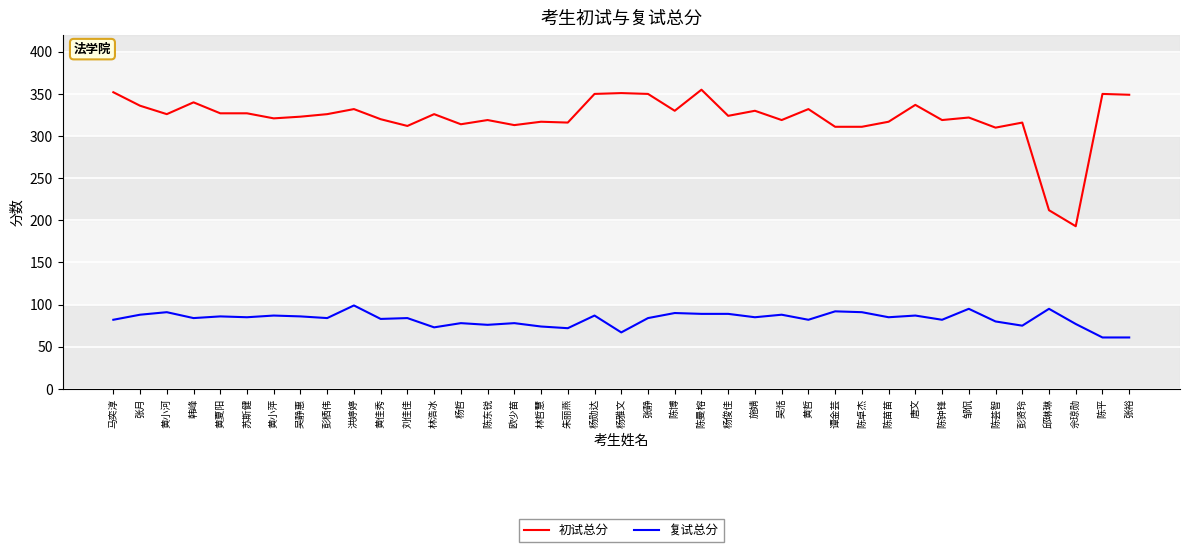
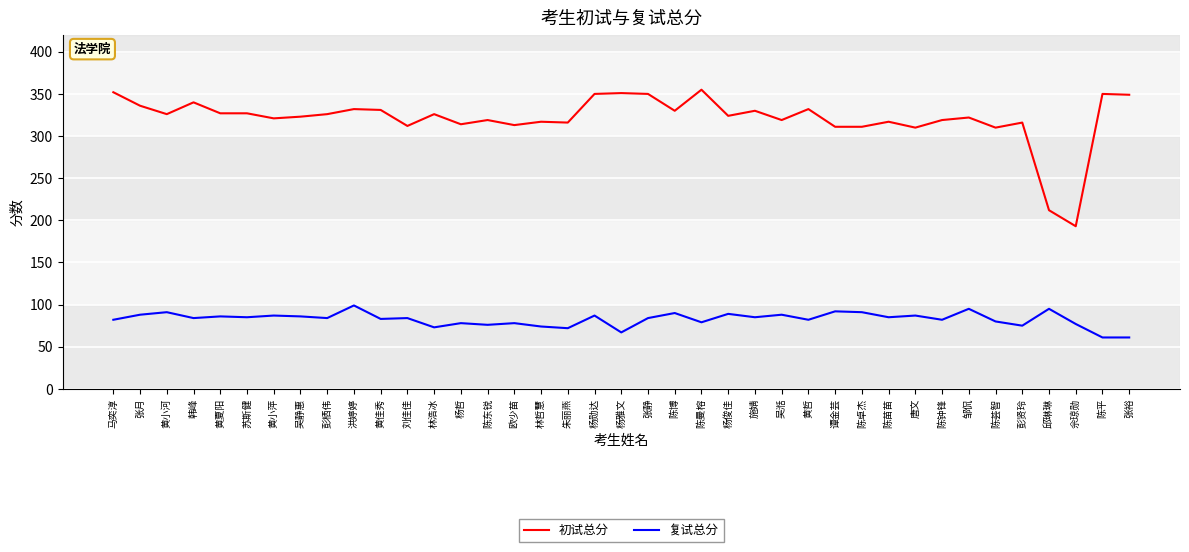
  {
    "初试总分": {
      "马奕淳": 350,
      "张月": 340,
      "黄小河": 330,
      "韩峰": 340,
      "黄夏阳": 330,
      "苏斯健": 330,
      "黄小萍": 320,
      "吴静惠": 320,
      "彭栖伟": 330,
      "洪婷婷": 330,
-     "黄佳秀": 320,
+     "黄佳秀": 330,
      "刘佳佳": 310,
      "林浩冰": 330,
      "杨哲": 310,
      "陈东锐": 320,
      "欧少苗": 310,
      "林哲慧": 320,
      "朱丽燕": 320,
      "杨勋达": 350,
      "杨雅文": 350,
      "张静": 350,
      "陈博": 330,
      "陈曼榕": 360,
      "杨俊佳": 320,
      "施婧": 330,
      "吴湉": 320,
      "黄哲": 330,
      "谭金芸": 310,
      "陈卓杰": 310,
      "陈苗苗": 320,
-     "唐文": 340,
+     "唐文": 310,
      "陈钟锋": 320,
      "邹侃": 320,
      "陈荟智": 310,
      "彭贤玲": 320,
      "邱琳琳": 210,
      "佘琼勋": 190,
      "陈平": 350,
      "张裕": 350
    },
    "复试总分": {
      "马奕淳": 80,
      "张月": 90,
      "黄小河": 90,
      "韩峰": 80,
      "黄夏阳": 90,
      "苏斯健": 90,
      "黄小萍": 90,
      "吴静惠": 90,
      "彭栖伟": 80,
      "洪婷婷": 100,
      "黄佳秀": 80,
      "刘佳佳": 80,
      "林浩冰": 70,
      "杨哲": 80,
      "陈东锐": 80,
      "欧少苗": 80,
      "林哲慧": 70,
      "朱丽燕": 70,
      "杨勋达": 90,
      "杨雅文": 70,
      "张静": 80,
      "陈博": 90,
-     "陈曼榕": 90,
+     "陈曼榕": 80,
      "杨俊佳": 90,
      "施婧": 90,
      "吴湉": 90,
      "黄哲": 80,
      "谭金芸": 90,
      "陈卓杰": 90,
      "陈苗苗": 90,
      "唐文": 90,
      "陈钟锋": 80,
      "邹侃": 100,
      "陈荟智": 80,
      "彭贤玲": 80,
      "邱琳琳": 100,
      "佘琼勋": 80,
      "陈平": 60,
      "张裕": 60
    }
  }
